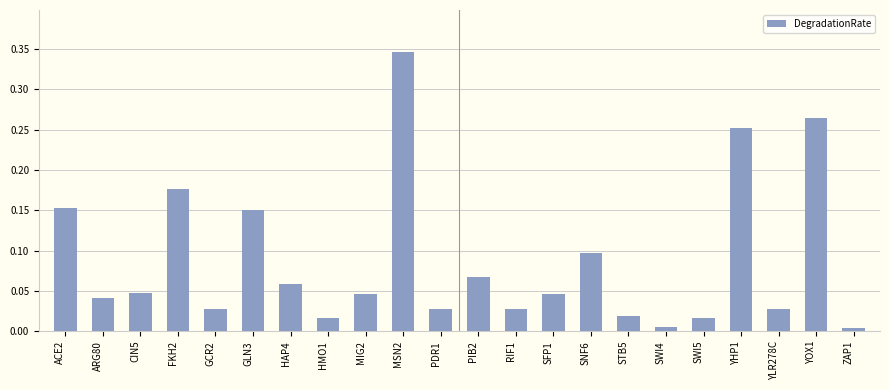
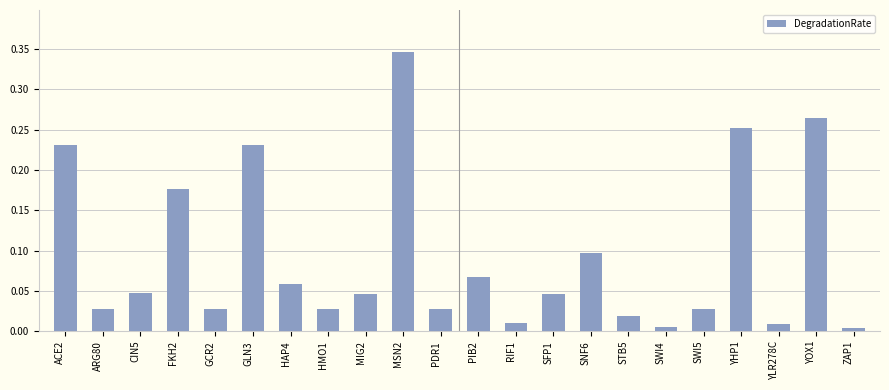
  {
-   "ACE2": 0.15,
-   "ARG80": 0.04,
+   "ACE2": 0.23,
+   "ARG80": 0.03,
    "CIN5": 0.05,
    "FKH2": 0.18,
    "GCR2": 0.03,
-   "GLN3": 0.15,
+   "GLN3": 0.23,
    "HAP4": 0.06,
-   "HMO1": 0.02,
+   "HMO1": 0.03,
    "MIG2": 0.05,
    "MSN2": 0.35,
    "PDR1": 0.03,
    "PIB2": 0.07,
-   "RIF1": 0.03,
+   "RIF1": 0.01,
    "SFP1": 0.05,
    "SNF6": 0.10,
    "STB5": 0.02,
    "SWI4": 0.00,
-   "SWI5": 0.02,
+   "SWI5": 0.03,
    "YHP1": 0.25,
-   "YLR278C": 0.03,
+   "YLR278C": 0.01,
    "YOX1": 0.26,
    "ZAP1": 0.00
  }
